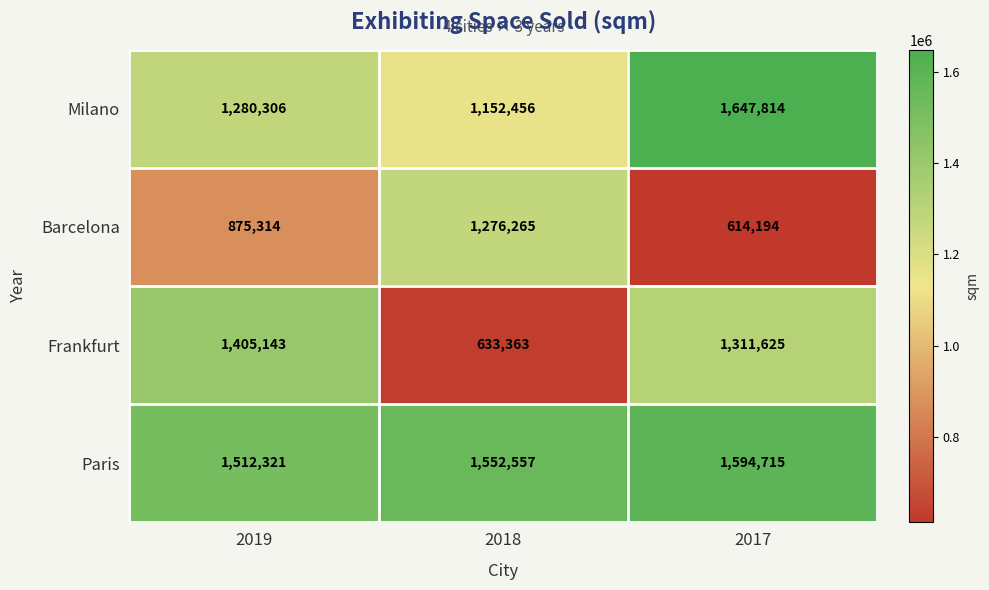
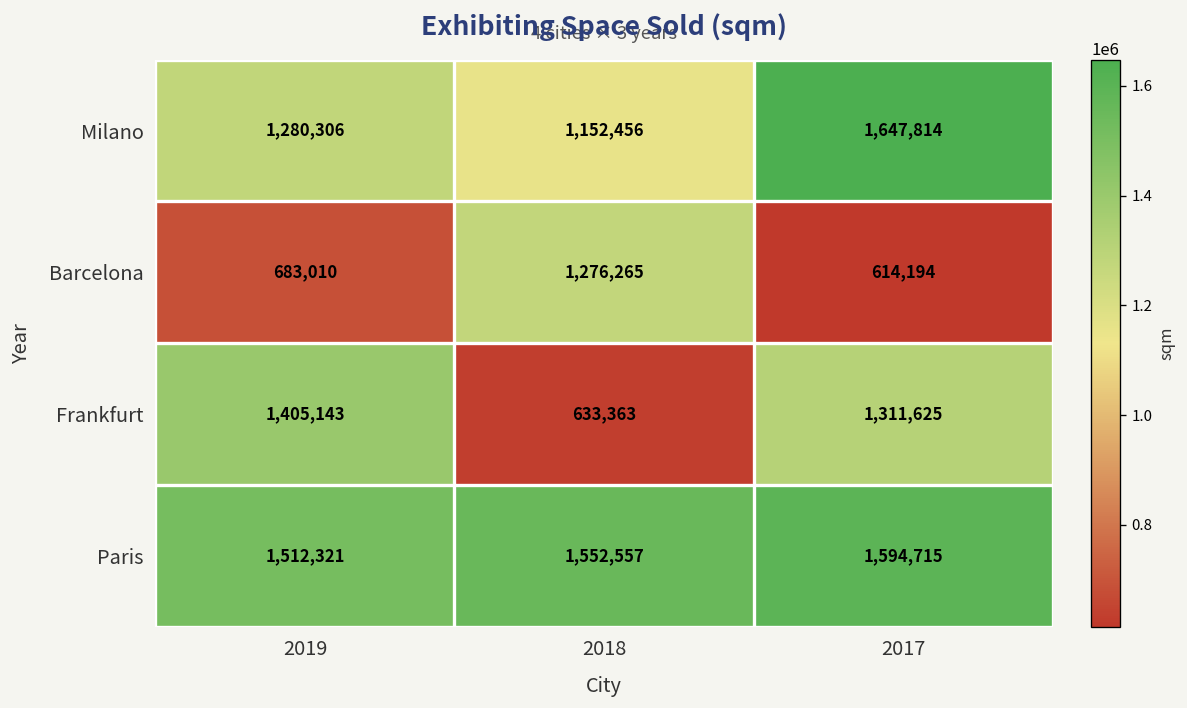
  {
    "Milano": {
      "2019": "1,280,306",
      "2018": "1,152,456",
      "2017": "1,647,814"
    },
    "Barcelona": {
-     "2019": "875,314",
+     "2019": "683,010",
      "2018": "1,276,265",
      "2017": "614,194"
    },
    "Frankfurt": {
      "2019": "1,405,143",
      "2018": "633,363",
      "2017": "1,311,625"
    },
    "Paris": {
      "2019": "1,512,321",
      "2018": "1,552,557",
      "2017": "1,594,715"
    }
  }
